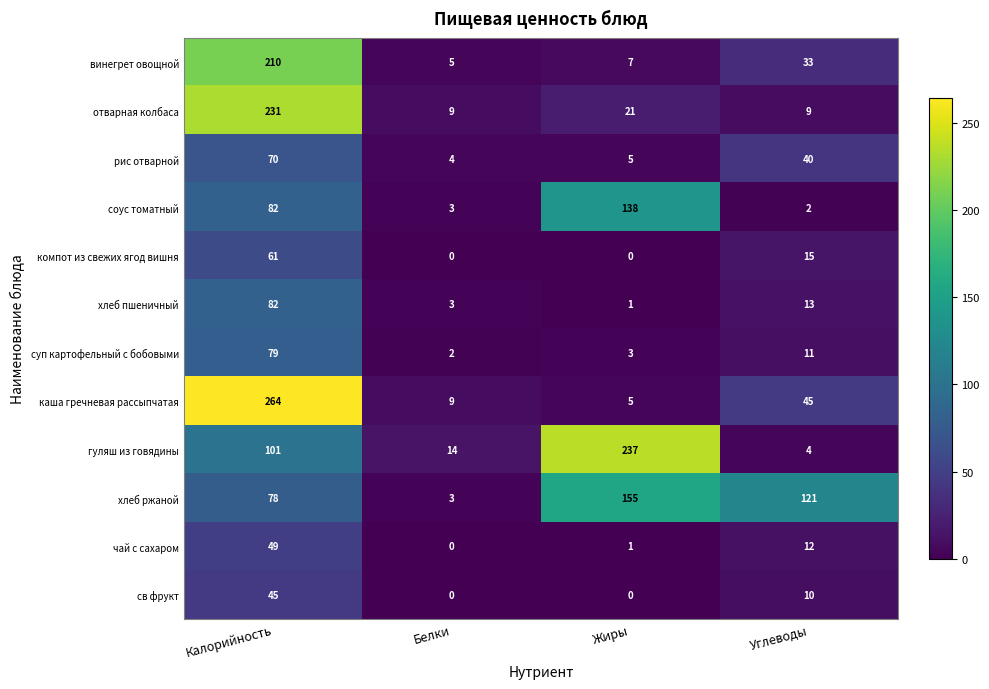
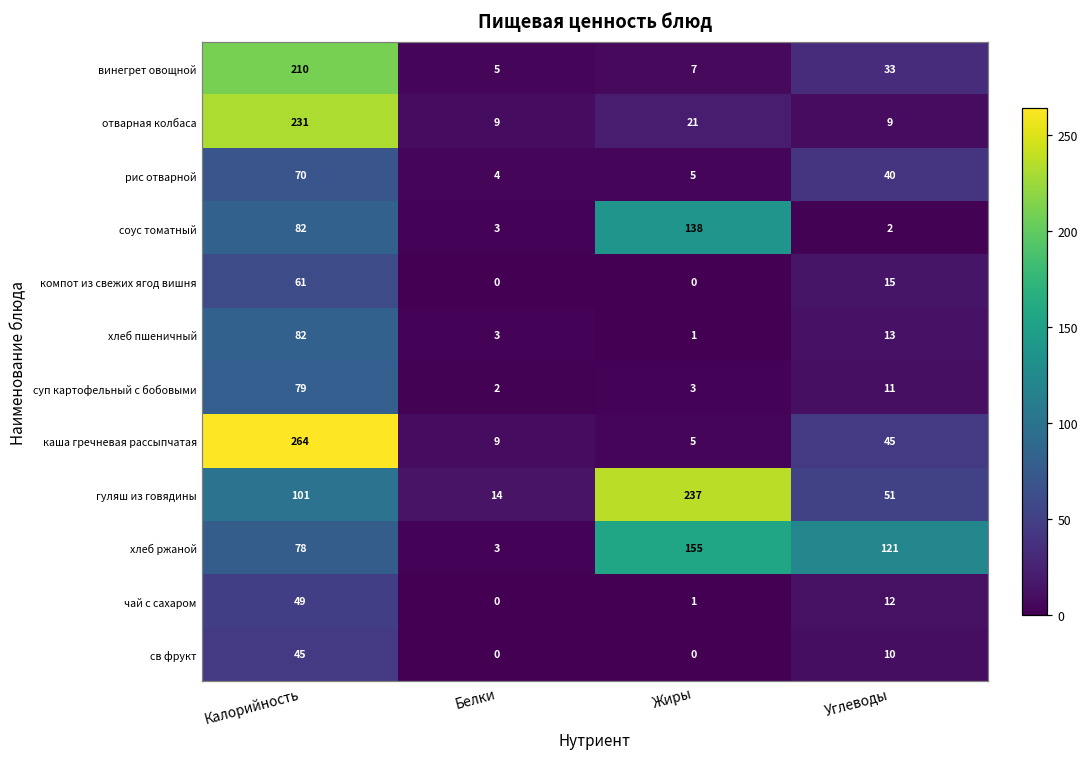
  {
    "винегрет овощной": {
      "Калорийность": 210,
      "Белки": 5,
      "Жиры": 7,
      "Углеводы": 33
    },
    "отварная колбаса": {
      "Калорийность": 231,
      "Белки": 9,
      "Жиры": 21,
      "Углеводы": 9
    },
    "рис отварной": {
      "Калорийность": 70,
      "Белки": 4,
      "Жиры": 5,
      "Углеводы": 40
    },
    "соус томатный": {
      "Калорийность": 82,
      "Белки": 3,
      "Жиры": 138,
      "Углеводы": 2
    },
    "компот из свежих ягод вишня": {
      "Калорийность": 61,
      "Белки": 0,
      "Жиры": 0,
      "Углеводы": 15
    },
    "хлеб пшеничный": {
      "Калорийность": 82,
      "Белки": 3,
      "Жиры": 1,
      "Углеводы": 13
    },
    "суп картофельный с бобовыми": {
      "Калорийность": 79,
      "Белки": 2,
      "Жиры": 3,
      "Углеводы": 11
    },
    "каша гречневая рассыпчатая": {
      "Калорийность": 264,
      "Белки": 9,
      "Жиры": 5,
      "Углеводы": 45
    },
    "гуляш из говядины": {
      "Калорийность": 101,
      "Белки": 14,
      "Жиры": 237,
-     "Углеводы": 4
+     "Углеводы": 51
    },
    "хлеб ржаной": {
      "Калорийность": 78,
      "Белки": 3,
      "Жиры": 155,
      "Углеводы": 121
    },
    "чай с сахаром": {
      "Калорийность": 49,
      "Белки": 0,
      "Жиры": 1,
      "Углеводы": 12
    },
    "св фрукт": {
      "Калорийность": 45,
      "Белки": 0,
      "Жиры": 0,
      "Углеводы": 10
    }
  }
